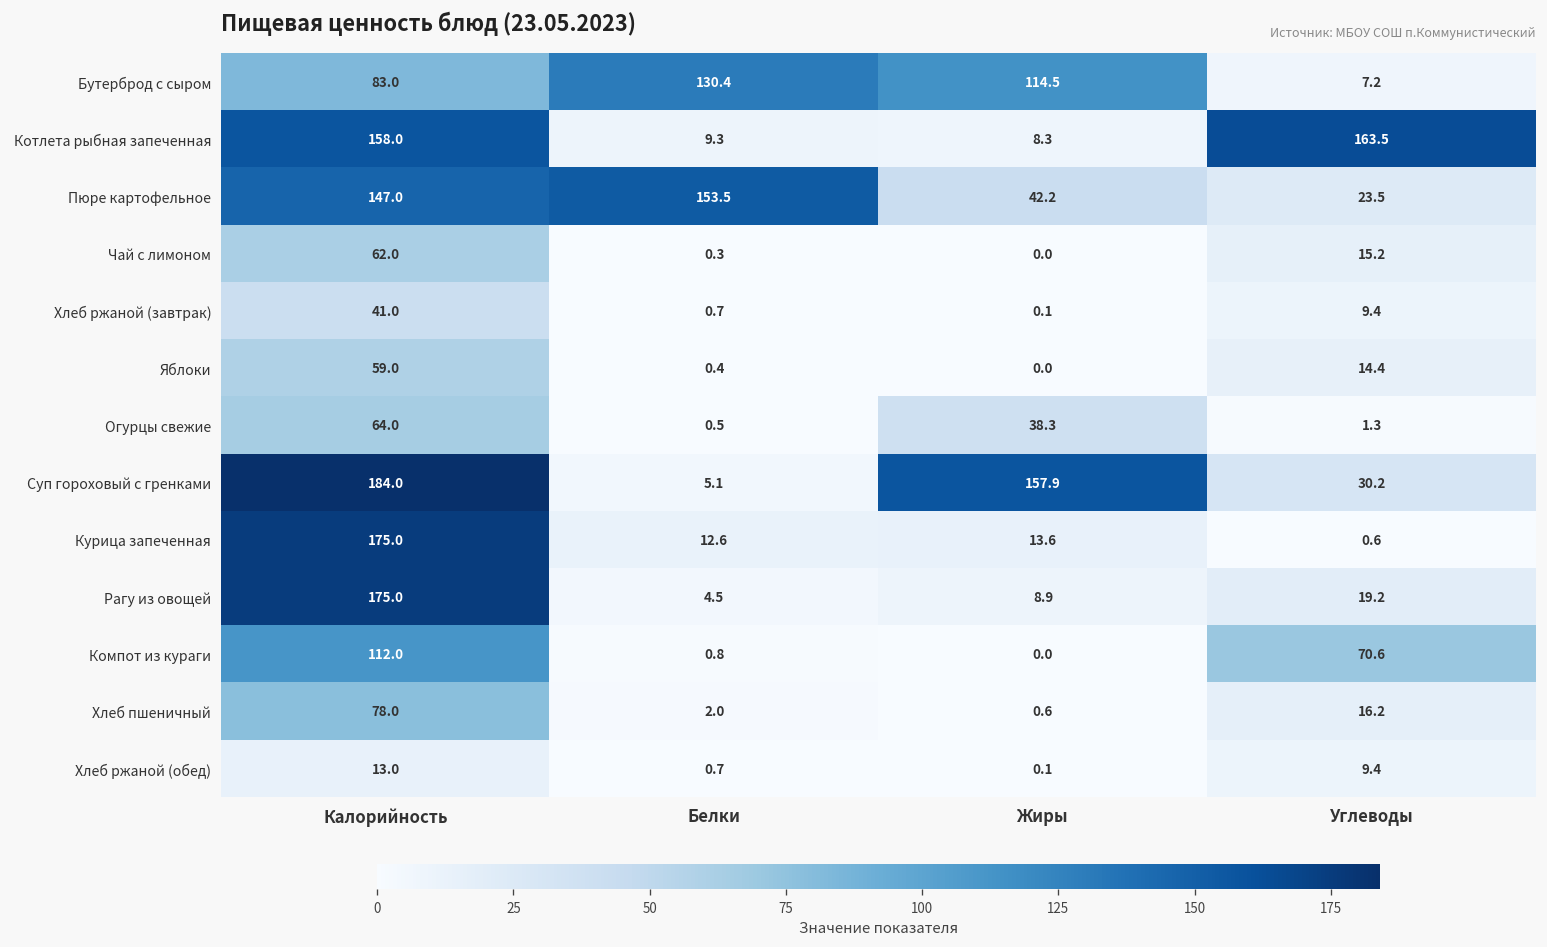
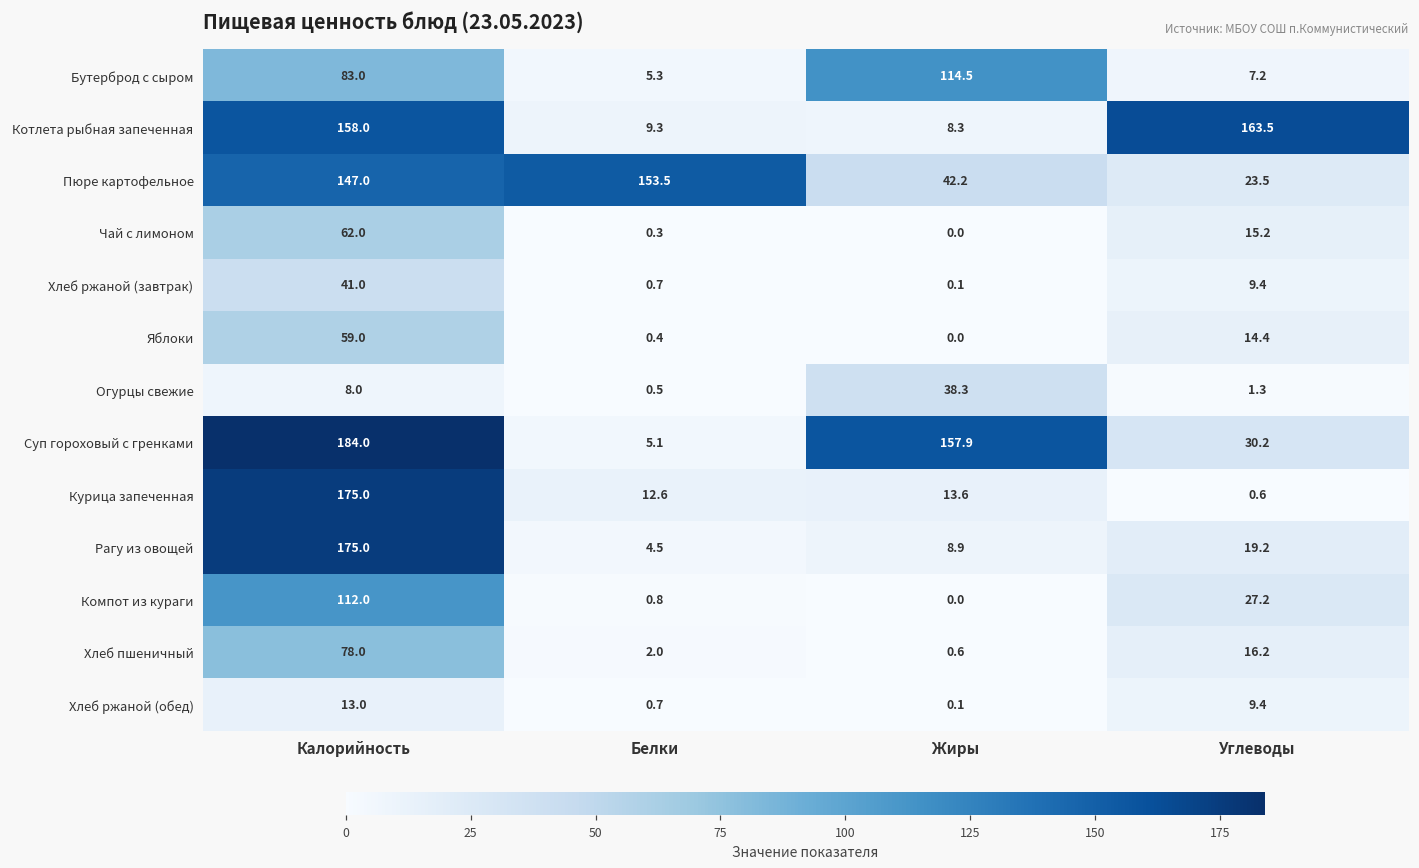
  {
    "Бутерброд c сыром": {
      "Калорийность": 83.0,
-     "Белки": 130.4,
+     "Белки": 5.3,
      "Жиры": 114.5,
      "Углеводы": 7.2
    },
    "Котлета рыбная запеченная": {
      "Калорийность": 158.0,
      "Белки": 9.3,
      "Жиры": 8.3,
      "Углеводы": 163.5
    },
    "Пюре картофельное": {
      "Калорийность": 147.0,
      "Белки": 153.5,
      "Жиры": 42.2,
      "Углеводы": 23.5
    },
    "Чай с лимоном": {
      "Калорийность": 62.0,
      "Белки": 0.3,
      "Жиры": 0.0,
      "Углеводы": 15.2
    },
    "Хлеб ржаной (завтрак)": {
      "Калорийность": 41.0,
      "Белки": 0.7,
      "Жиры": 0.1,
      "Углеводы": 9.4
    },
    "Яблоки": {
      "Калорийность": 59.0,
      "Белки": 0.4,
      "Жиры": 0.0,
      "Углеводы": 14.4
    },
    "Огурцы свежие": {
-     "Калорийность": 64.0,
+     "Калорийность": 8.0,
      "Белки": 0.5,
      "Жиры": 38.3,
      "Углеводы": 1.3
    },
    "Суп гороховый с гренками": {
      "Калорийность": 184.0,
      "Белки": 5.1,
      "Жиры": 157.9,
      "Углеводы": 30.2
    },
    "Курица запеченная": {
      "Калорийность": 175.0,
      "Белки": 12.6,
      "Жиры": 13.6,
      "Углеводы": 0.6
    },
    "Рагу из овощей": {
      "Калорийность": 175.0,
      "Белки": 4.5,
      "Жиры": 8.9,
      "Углеводы": 19.2
    },
    "Компот из кураги": {
      "Калорийность": 112.0,
      "Белки": 0.8,
      "Жиры": 0.0,
-     "Углеводы": 70.6
+     "Углеводы": 27.2
    },
    "Хлеб пшеничный": {
      "Калорийность": 78.0,
      "Белки": 2.0,
      "Жиры": 0.6,
      "Углеводы": 16.2
    },
    "Хлеб ржаной (обед)": {
      "Калорийность": 13.0,
      "Белки": 0.7,
      "Жиры": 0.1,
      "Углеводы": 9.4
    }
  }
